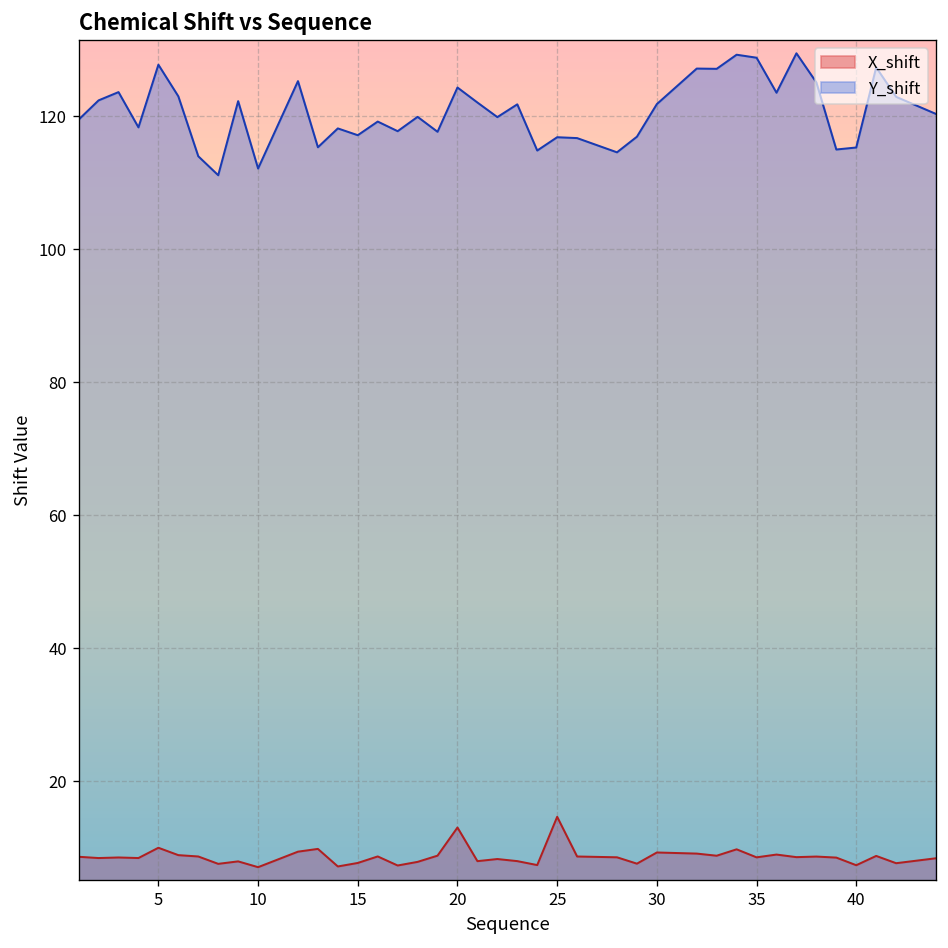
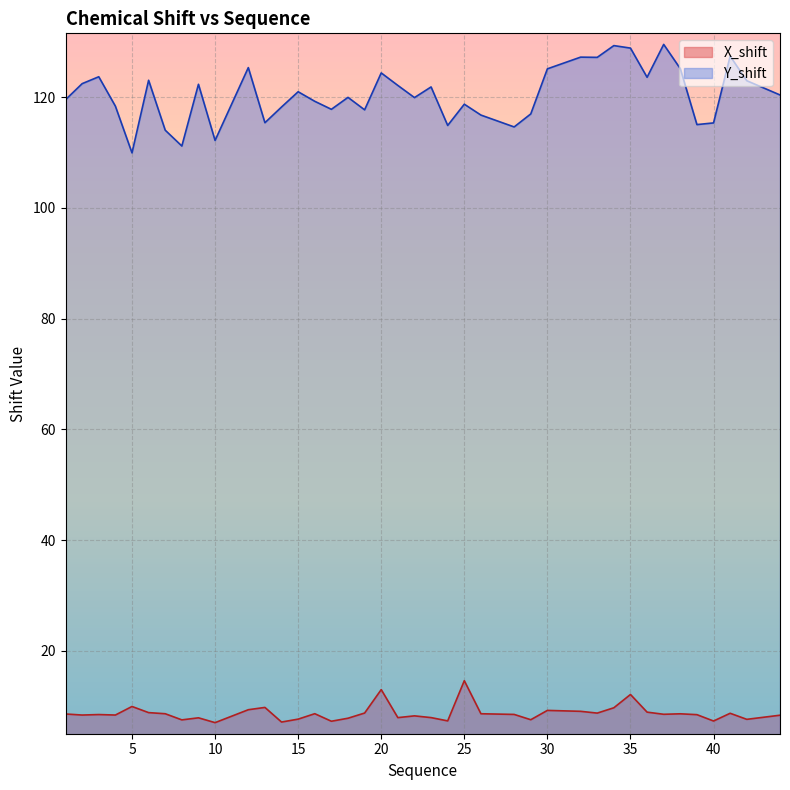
  {
    "X_shift": {
      "5": 10,
      "10": 7,
      "15": 8,
      "20": 13,
      "25": 15,
      "30": 9,
-     "35": 9,
+     "35": 12,
      "40": 7
    },
    "Y_shift": {
-     "5": 128,
+     "5": 110,
      "10": 112,
-     "15": 117,
+     "15": 121,
      "20": 124,
-     "25": 117,
-     "30": 122,
+     "25": 119,
+     "30": 125,
      "35": 129,
      "40": 115
    }
  }
